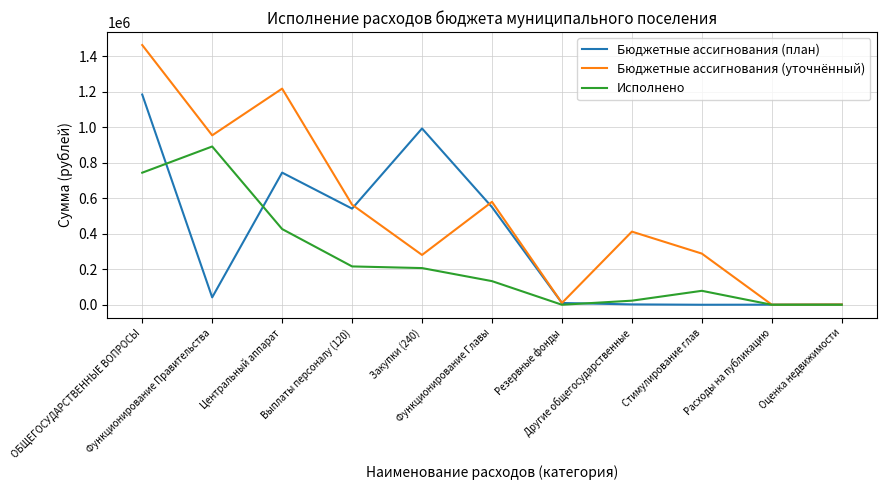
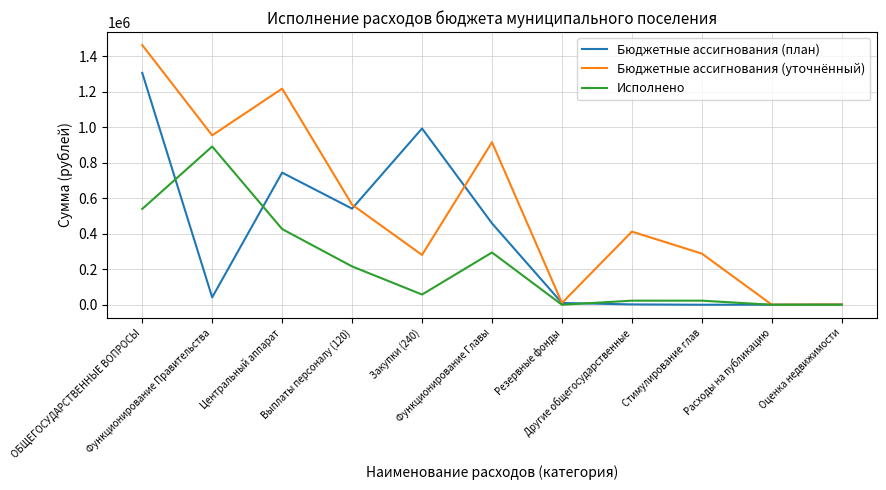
  {
    "Бюджетные ассигнования (план)": {
-     "ОБЩЕГОСУДАРСТВЕННЫЕ ВОПРОСЫ": 1180000,
+     "ОБЩЕГОСУДАРСТВЕННЫЕ ВОПРОСЫ": 1310000,
      "Функционирование Правительства": 40000,
      "Центральный аппарат": 740000,
      "Выплаты персоналу (120)": 540000,
      "Закупки (240)": 990000,
-     "Функционирование Главы": 550000,
+     "Функционирование Главы": 460000,
      "Другие общегосударственные": 0,
      "Стимулирование глав": 0
    },
    "Бюджетные ассигнования (уточнённый)": {
      "ОБЩЕГОСУДАРСТВЕННЫЕ ВОПРОСЫ": 1460000,
      "Функционирование Правительства": 950000,
      "Центральный аппарат": 1220000,
      "Выплаты персоналу (120)": 560000,
      "Закупки (240)": 280000,
-     "Функционирование Главы": 580000,
+     "Функционирование Главы": 920000,
      "Другие общегосударственные": 410000,
      "Стимулирование глав": 290000
    },
    "Исполнено": {
-     "ОБЩЕГОСУДАРСТВЕННЫЕ ВОПРОСЫ": 740000,
+     "ОБЩЕГОСУДАРСТВЕННЫЕ ВОПРОСЫ": 540000,
      "Функционирование Правительства": 890000,
      "Центральный аппарат": 430000,
      "Выплаты персоналу (120)": 220000,
-     "Закупки (240)": 210000,
-     "Функционирование Главы": 130000,
+     "Закупки (240)": 60000,
+     "Функционирование Главы": 290000,
      "Другие общегосударственные": 20000,
-     "Стимулирование глав": 80000
+     "Стимулирование глав": 20000
    }
  }
